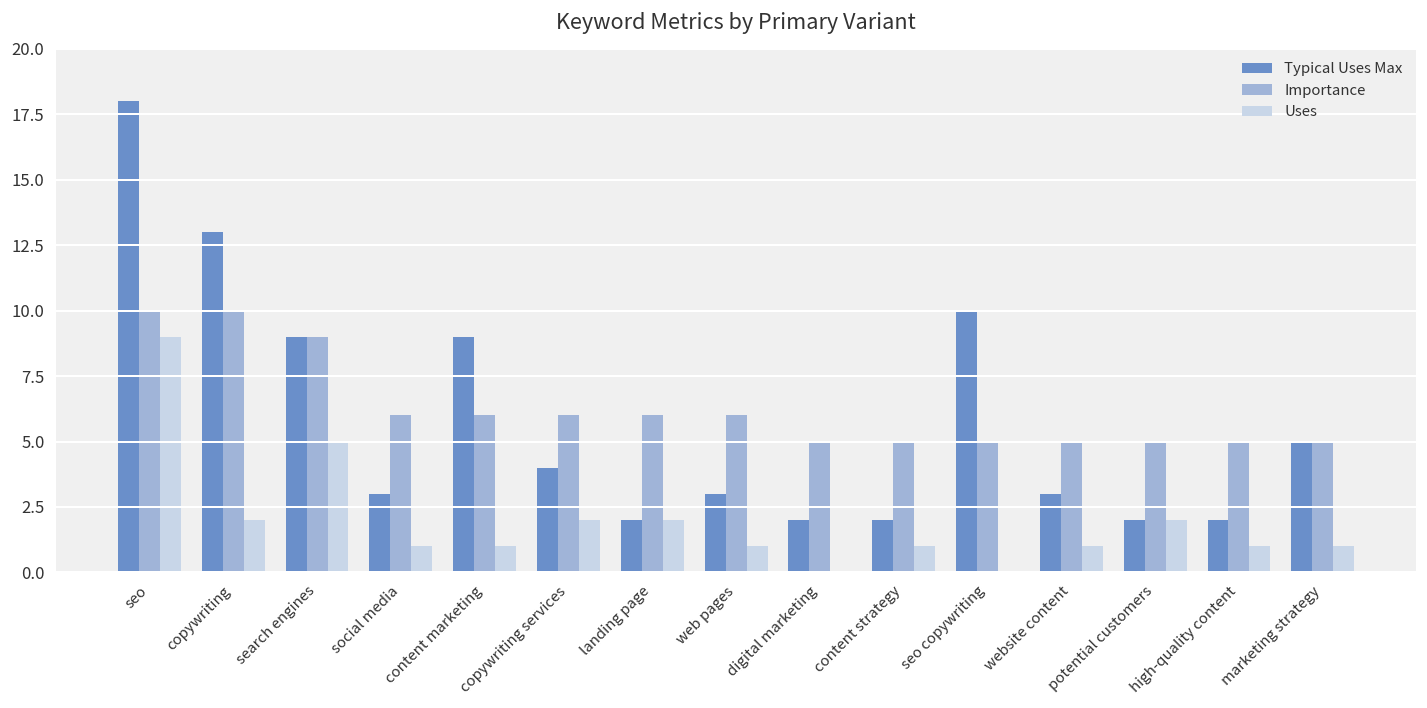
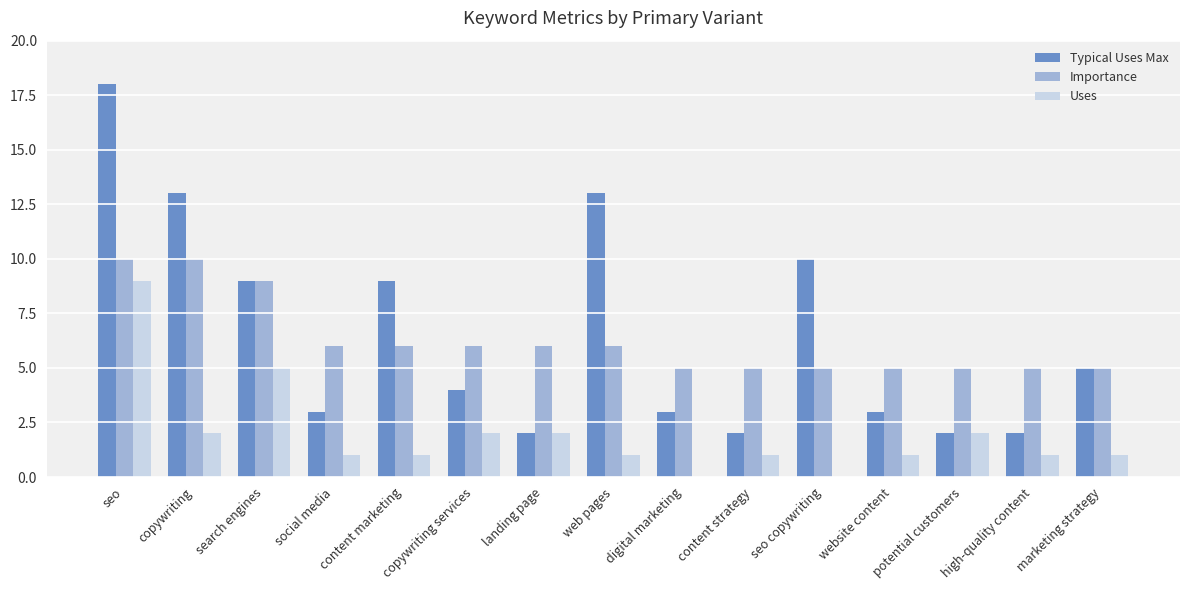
  {
    "Typical Uses Max": {
      "seo": 18,
      "copywriting": 13,
      "search engines": 9,
      "social media": 3,
      "content marketing": 9,
      "copywriting services": 4,
      "landing page": 2,
-     "web pages": 3,
-     "digital marketing": 2,
+     "web pages": 13,
+     "digital marketing": 3,
      "content strategy": 2,
      "seo copywriting": 10,
      "website content": 3,
      "potential customers": 2,
      "high-quality content": 2,
      "marketing strategy": 5
    }
  }
